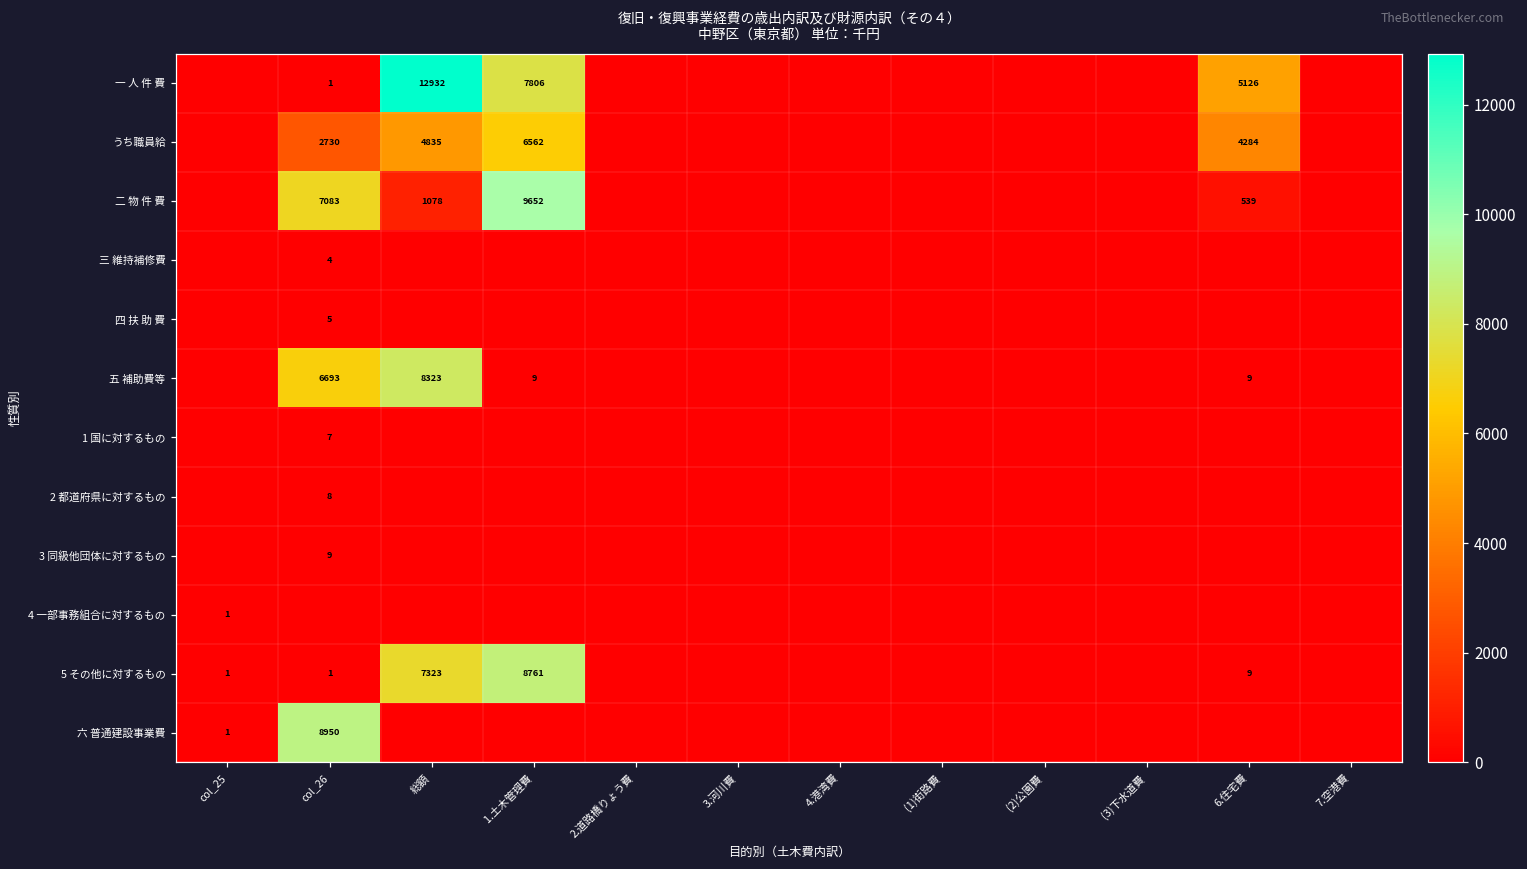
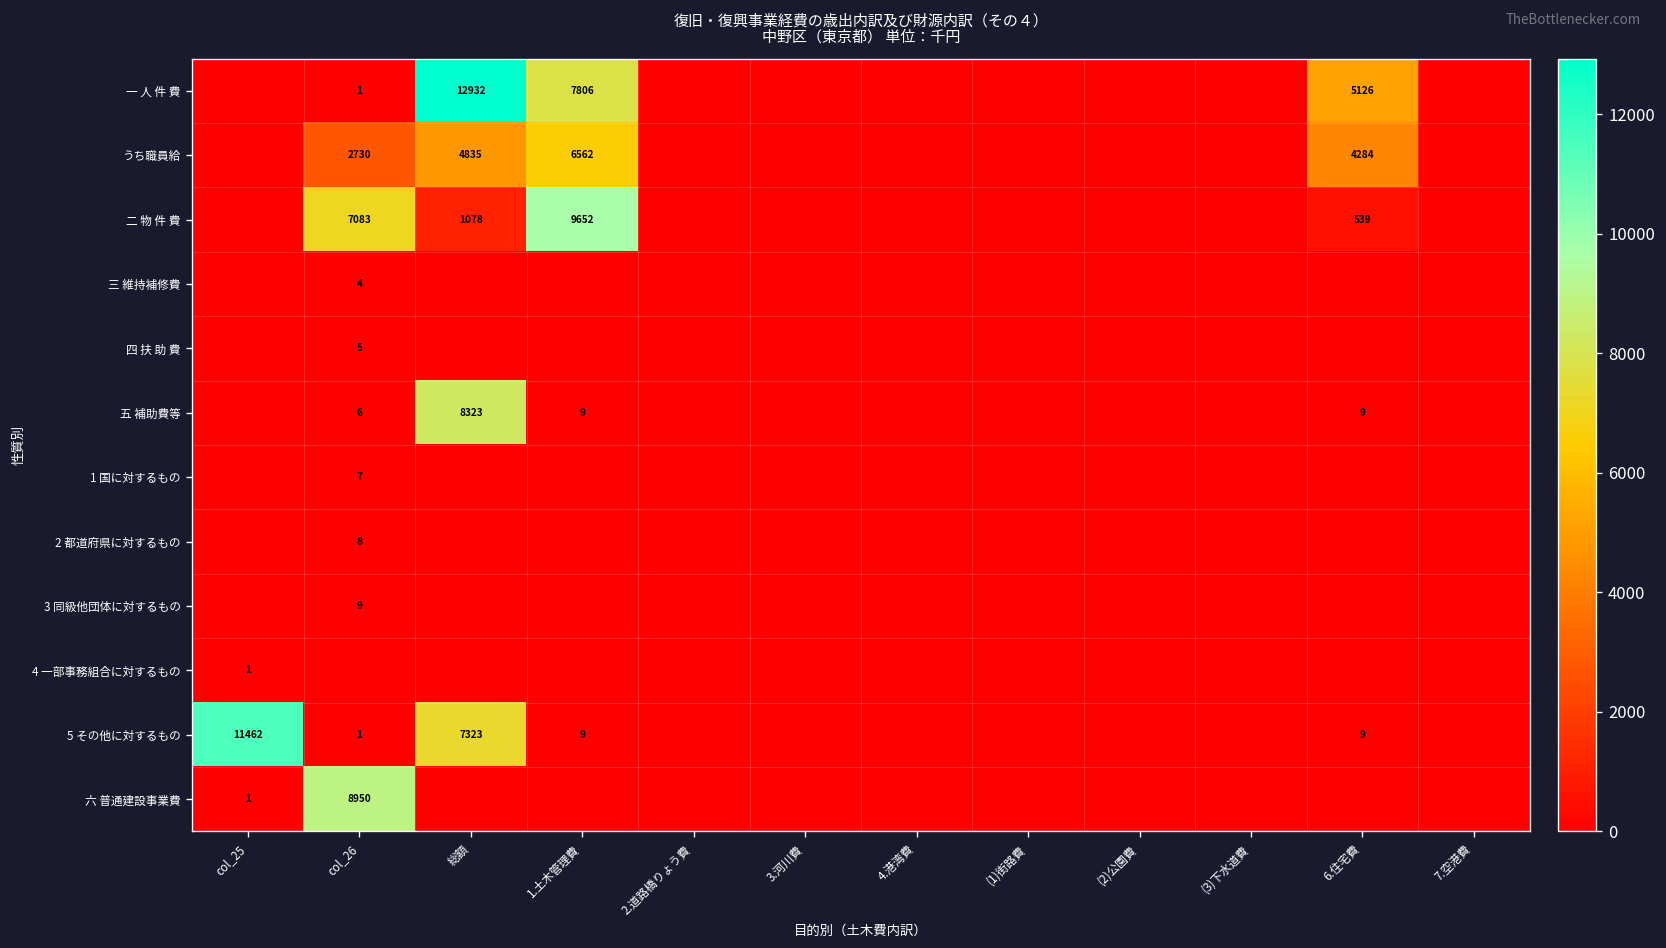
  {
    "一 人 件 費": {
      "col_26": 1,
      "総額": 12932,
      "1.土木管理費": 7806,
      "6.住宅費": 5126
    },
    "うち職員給": {
      "col_26": 2730,
      "総額": 4835,
      "1.土木管理費": 6562,
      "6.住宅費": 4284
    },
    "二 物 件 費": {
      "col_26": 7083,
      "総額": 1078,
      "1.土木管理費": 9652,
      "6.住宅費": 539
    },
    "三 維持補修費": {
      "col_26": 4
    },
    "四 扶 助 費": {
      "col_26": 5
    },
    "五 補助費等": {
-     "col_26": 6693,
+     "col_26": 6,
      "総額": 8323,
      "1.土木管理費": 9,
      "6.住宅費": 9
    },
    "1 国に対するもの": {
      "col_26": 7
    },
    "2 都道府県に対するもの": {
      "col_26": 8
    },
    "3 同級他団体に対するもの": {
      "col_26": 9
    },
    "4 一部事務組合に対するもの": {
      "col_25": 1
    },
    "5 その他に対するもの": {
-     "col_25": 1,
+     "col_25": 11462,
      "col_26": 1,
      "総額": 7323,
-     "1.土木管理費": 8761,
+     "1.土木管理費": 9,
      "6.住宅費": 9
    },
    "六 普通建設事業費": {
      "col_25": 1,
      "col_26": 8950
    }
  }
